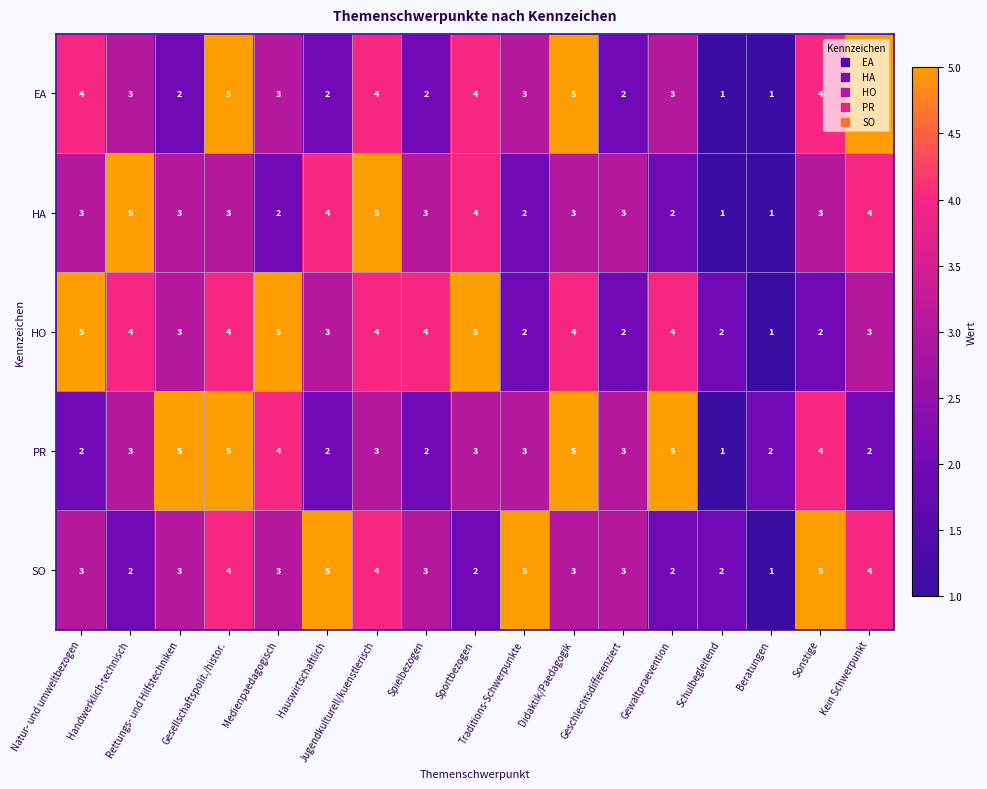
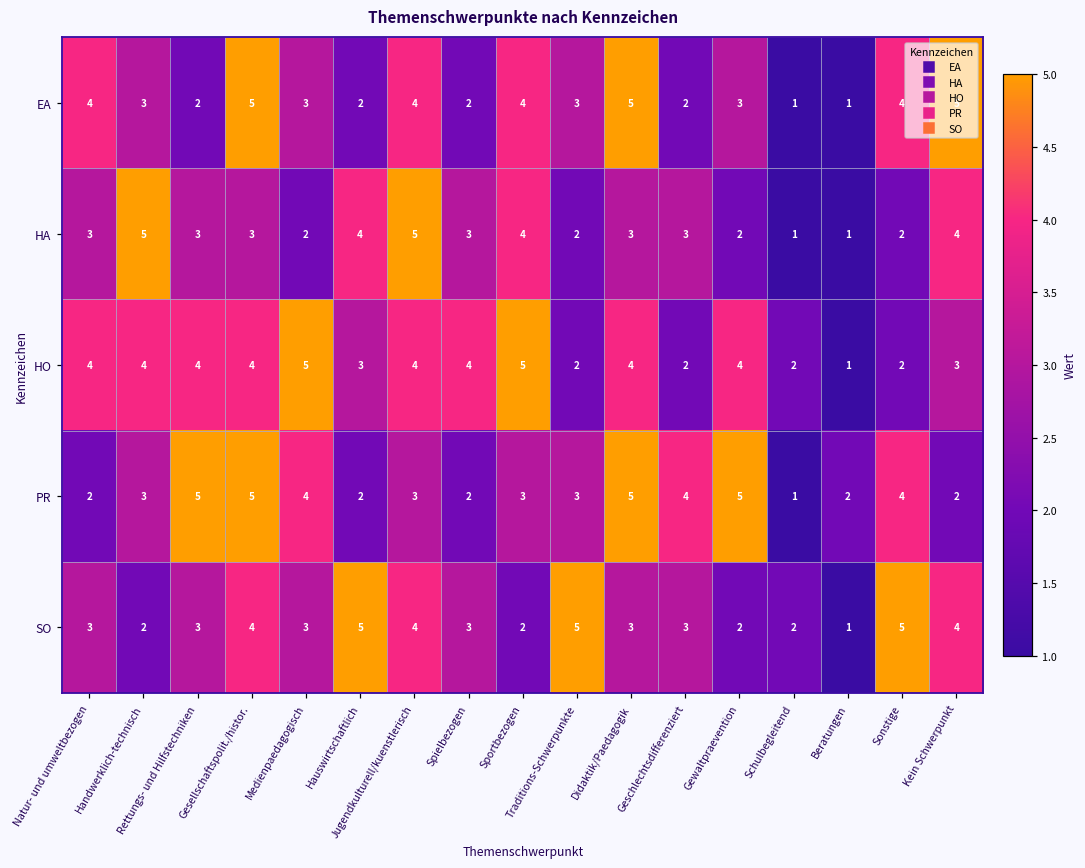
  {
    "EA": {
      "Natur- und umweltbezogen": 4,
      "Handwerklich-technisch": 3,
      "Rettungs- und Hilfstechniken": 2,
      "Gesellschaftspolit./histor.": 5,
      "Medienpaedagogisch": 3,
      "Hauswirtschaftlich": 2,
      "Jugendkulturell/kuenstlerisch": 4,
      "Spielbezogen": 2,
      "Sportbezogen": 4,
      "Traditions-Schwerpunkte": 3,
      "Didaktik/Paedagogik": 5,
      "Geschlechtsdifferenziert": 2,
      "Gewaltpraevention": 3,
      "Schulbegleitend": 1,
      "Beratungen": 1,
      "Sonstige": 4
    },
    "HA": {
      "Natur- und umweltbezogen": 3,
      "Handwerklich-technisch": 5,
      "Rettungs- und Hilfstechniken": 3,
      "Gesellschaftspolit./histor.": 3,
      "Medienpaedagogisch": 2,
      "Hauswirtschaftlich": 4,
      "Jugendkulturell/kuenstlerisch": 5,
      "Spielbezogen": 3,
      "Sportbezogen": 4,
      "Traditions-Schwerpunkte": 2,
      "Didaktik/Paedagogik": 3,
      "Geschlechtsdifferenziert": 3,
      "Gewaltpraevention": 2,
      "Schulbegleitend": 1,
      "Beratungen": 1,
-     "Sonstige": 3,
+     "Sonstige": 2,
      "Kein Schwerpunkt": 4
    },
    "HO": {
-     "Natur- und umweltbezogen": 5,
+     "Natur- und umweltbezogen": 4,
      "Handwerklich-technisch": 4,
-     "Rettungs- und Hilfstechniken": 3,
+     "Rettungs- und Hilfstechniken": 4,
      "Gesellschaftspolit./histor.": 4,
      "Medienpaedagogisch": 5,
      "Hauswirtschaftlich": 3,
      "Jugendkulturell/kuenstlerisch": 4,
      "Spielbezogen": 4,
      "Sportbezogen": 5,
      "Traditions-Schwerpunkte": 2,
      "Didaktik/Paedagogik": 4,
      "Geschlechtsdifferenziert": 2,
      "Gewaltpraevention": 4,
      "Schulbegleitend": 2,
      "Beratungen": 1,
      "Sonstige": 2,
      "Kein Schwerpunkt": 3
    },
    "PR": {
      "Natur- und umweltbezogen": 2,
      "Handwerklich-technisch": 3,
      "Rettungs- und Hilfstechniken": 5,
      "Gesellschaftspolit./histor.": 5,
      "Medienpaedagogisch": 4,
      "Hauswirtschaftlich": 2,
      "Jugendkulturell/kuenstlerisch": 3,
      "Spielbezogen": 2,
      "Sportbezogen": 3,
      "Traditions-Schwerpunkte": 3,
      "Didaktik/Paedagogik": 5,
-     "Geschlechtsdifferenziert": 3,
+     "Geschlechtsdifferenziert": 4,
      "Gewaltpraevention": 5,
      "Schulbegleitend": 1,
      "Beratungen": 2,
      "Sonstige": 4,
      "Kein Schwerpunkt": 2
    },
    "SO": {
      "Natur- und umweltbezogen": 3,
      "Handwerklich-technisch": 2,
      "Rettungs- und Hilfstechniken": 3,
      "Gesellschaftspolit./histor.": 4,
      "Medienpaedagogisch": 3,
      "Hauswirtschaftlich": 5,
      "Jugendkulturell/kuenstlerisch": 4,
      "Spielbezogen": 3,
      "Sportbezogen": 2,
      "Traditions-Schwerpunkte": 5,
      "Didaktik/Paedagogik": 3,
      "Geschlechtsdifferenziert": 3,
      "Gewaltpraevention": 2,
      "Schulbegleitend": 2,
      "Beratungen": 1,
      "Sonstige": 5,
      "Kein Schwerpunkt": 4
    }
  }
